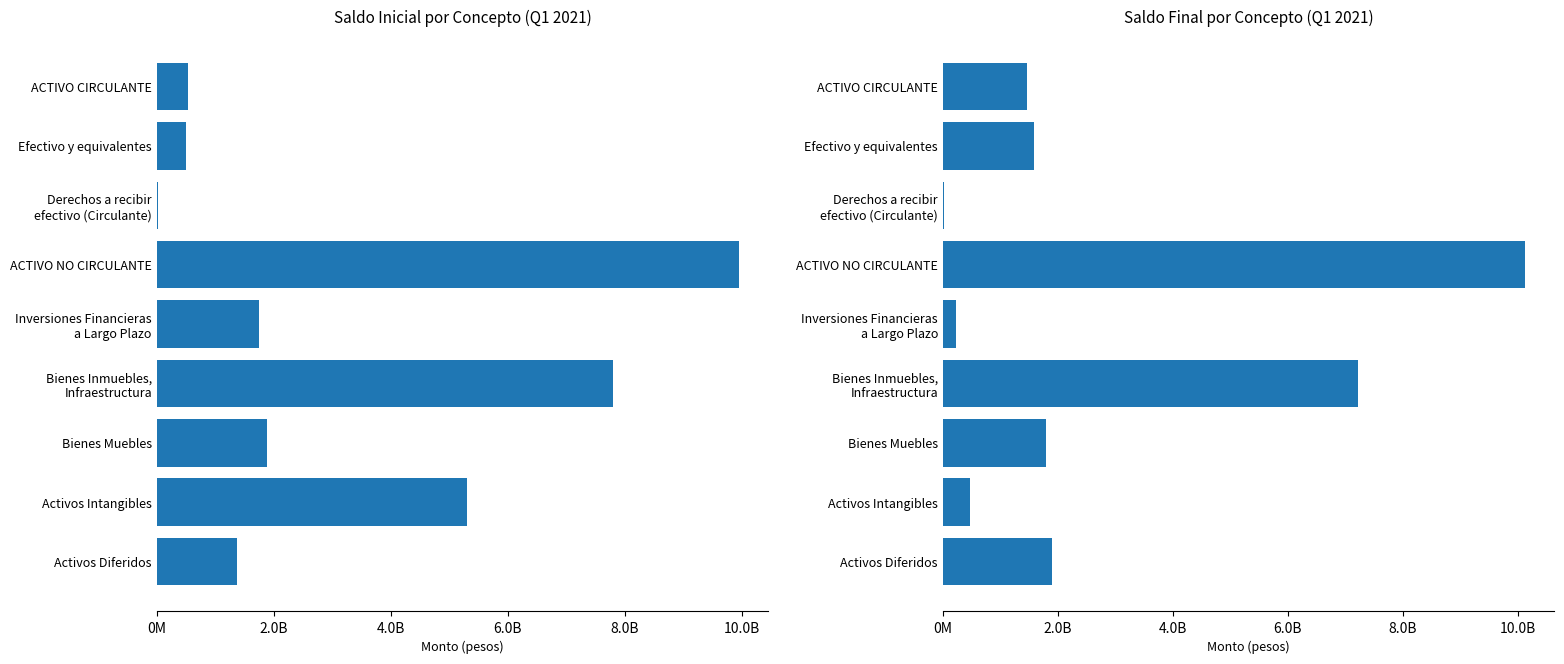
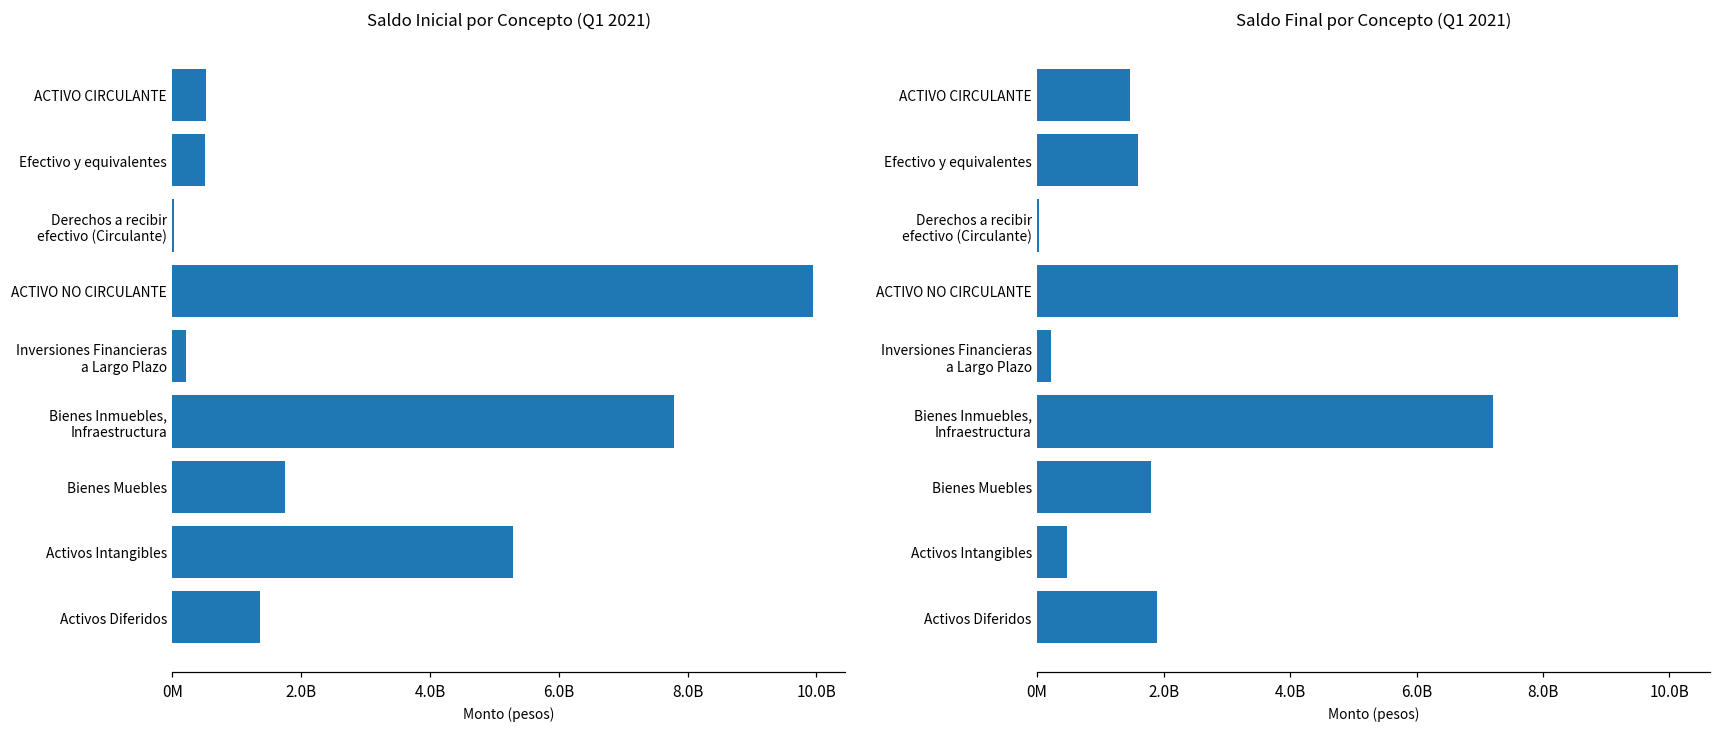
  {
    "Saldo Inicial por Concepto (Q1 2021)": {
      "ACTIVO CIRCULANTE": 500000000,
      "Efectivo y equivalentes": 500000000,
      "ACTIVO NO CIRCULANTE": 9900000000,
-     "Inversiones Financieras a Largo Plazo": 1700000000,
+     "Inversiones Financieras a Largo Plazo": 200000000,
      "Bienes Inmuebles, Infraestructura": 7800000000,
-     "Bienes Muebles": 1900000000,
+     "Bienes Muebles": 1700000000,
      "Activos Intangibles": 5300000000,
      "Activos Diferidos": 1400000000
    },
    "Saldo Final por Concepto (Q1 2021)": {
      "ACTIVO CIRCULANTE": 1500000000,
      "Efectivo y equivalentes": 1600000000,
      "ACTIVO NO CIRCULANTE": 10100000000,
      "Inversiones Financieras a Largo Plazo": 200000000,
      "Bienes Inmuebles, Infraestructura": 7200000000,
      "Bienes Muebles": 1800000000,
      "Activos Intangibles": 500000000,
      "Activos Diferidos": 1900000000
    }
  }
